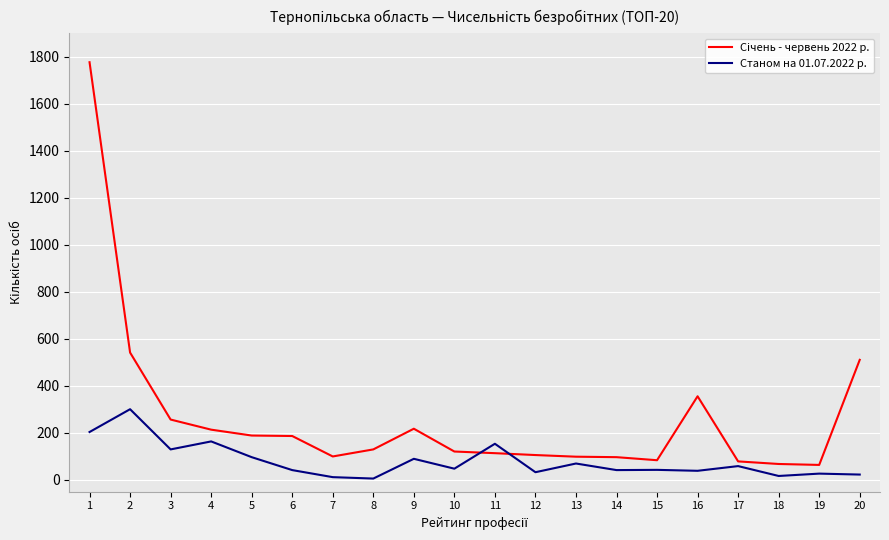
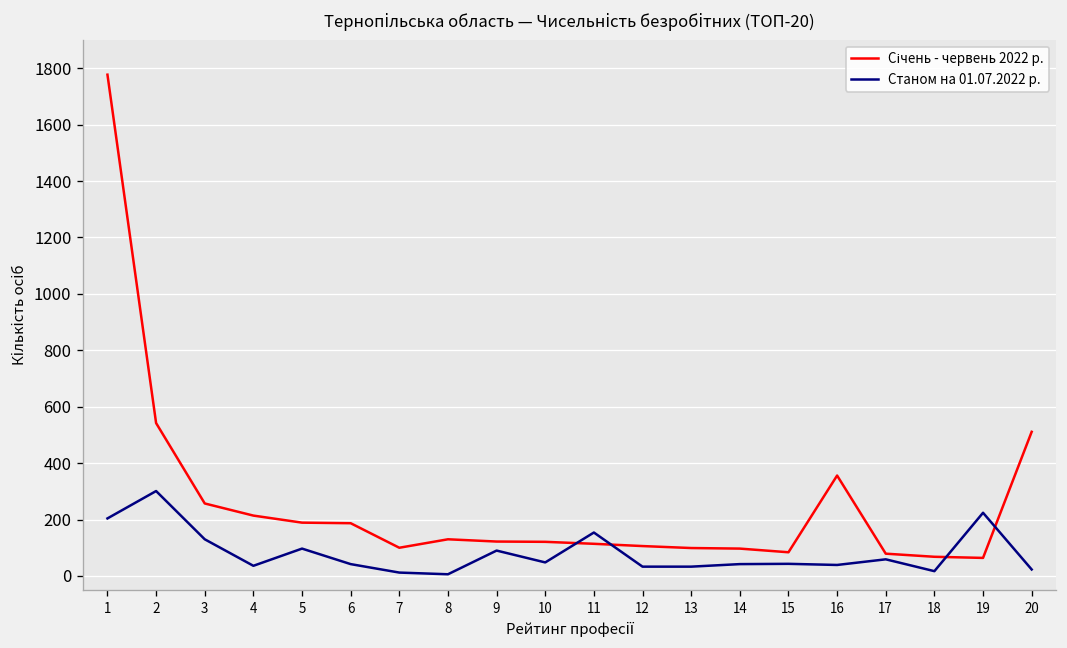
  {
    "Січень - червень 2022 р.": {
      "1": 1780,
      "2": 540,
      "3": 260,
      "4": 210,
      "5": 190,
      "6": 190,
      "7": 100,
      "8": 130,
-     "9": 220,
+     "9": 120,
      "10": 120,
      "11": 110,
      "12": 110,
      "13": 100,
      "14": 100,
      "15": 80,
      "16": 360,
      "17": 80,
      "18": 70,
      "19": 60,
      "20": 510
    },
    "Станом на 01.07.2022 р.": {
      "1": 200,
      "2": 300,
      "3": 130,
-     "4": 160,
+     "4": 40,
      "5": 100,
      "6": 40,
      "7": 10,
      "8": 10,
      "9": 90,
      "10": 50,
      "11": 150,
      "12": 30,
-     "13": 70,
+     "13": 30,
      "14": 40,
      "15": 40,
      "16": 40,
      "17": 60,
      "18": 20,
-     "19": 30,
+     "19": 220,
      "20": 20
    }
  }
